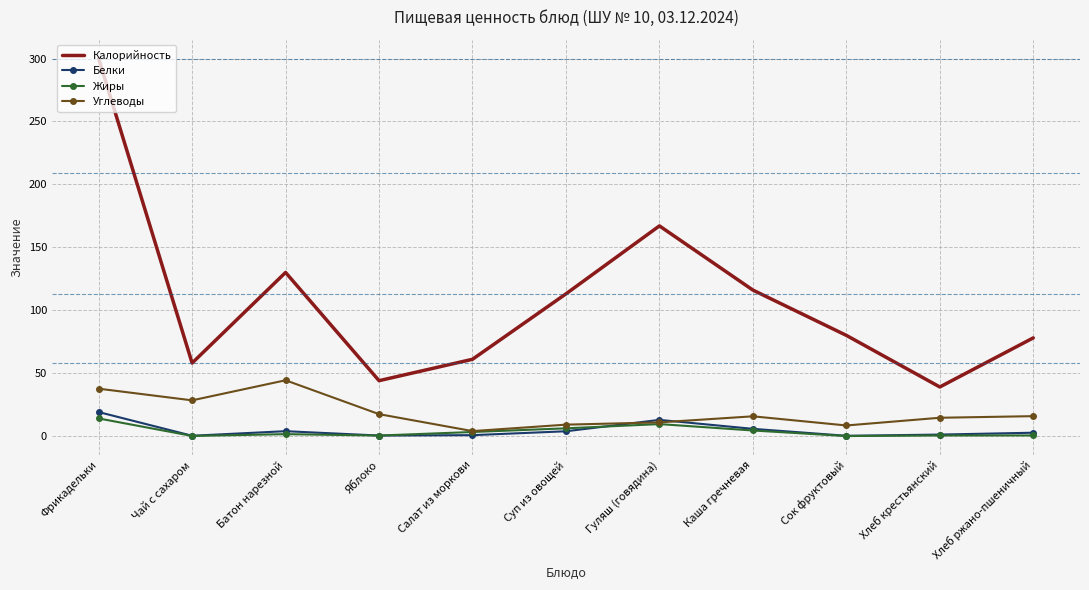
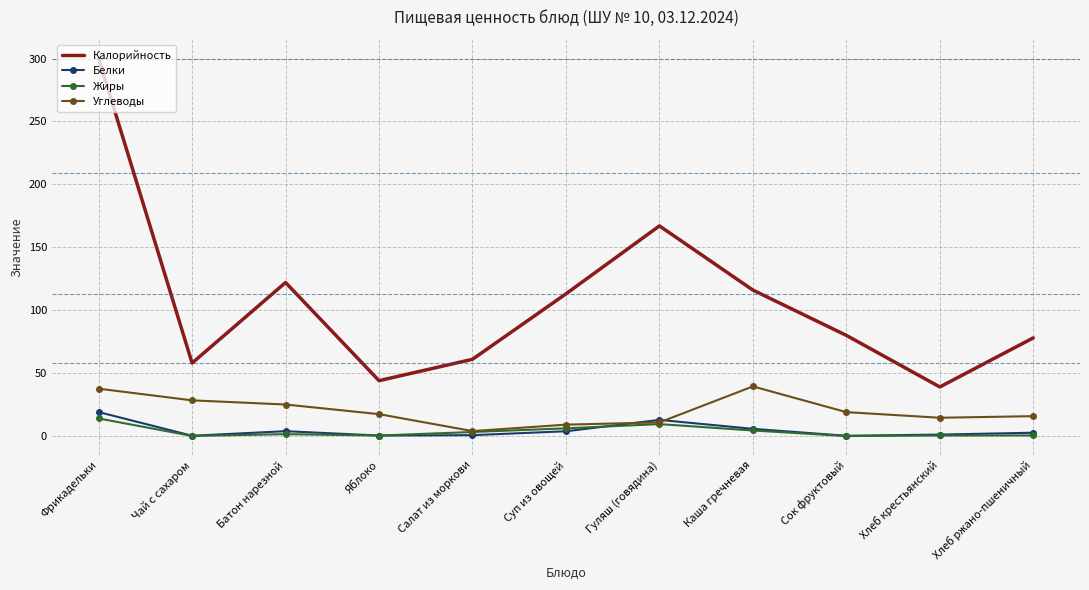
  {
    "Калорийность": {
      "Чай с сахаром": 58,
-     "Батон нарезной": 130,
+     "Батон нарезной": 122,
      "Яблоко": 44,
      "Салат из моркови": 61,
      "Суп из овощей": 113,
      "Гуляш (говядина)": 167,
      "Каша гречневая": 116,
      "Сок фруктовый": 80,
      "Хлеб крестьянский": 39,
      "Хлеб ржано-пшеничный": 78
    },
    "Белки": {
      "Фрикадельки": 19,
      "Батон нарезной": 4,
      "Салат из моркови": 1,
      "Суп из овощей": 4,
      "Хлеб ржано-пшеничный": 3
    },
    "Жиры": {
      "Фрикадельки": 14,
      "Батон нарезной": 2,
      "Суп из овощей": 6,
      "Хлеб ржано-пшеничный": 0
    },
    "Углеводы": {
      "Фрикадельки": 38,
      "Чай с сахаром": 28,
-     "Батон нарезной": 44,
+     "Батон нарезной": 25,
      "Яблоко": 17,
      "Суп из овощей": 9,
-     "Каша гречневая": 16,
-     "Сок фруктовый": 8,
+     "Каша гречневая": 39,
+     "Сок фруктовый": 19,
      "Хлеб крестьянский": 15,
      "Хлеб ржано-пшеничный": 16
    }
  }
